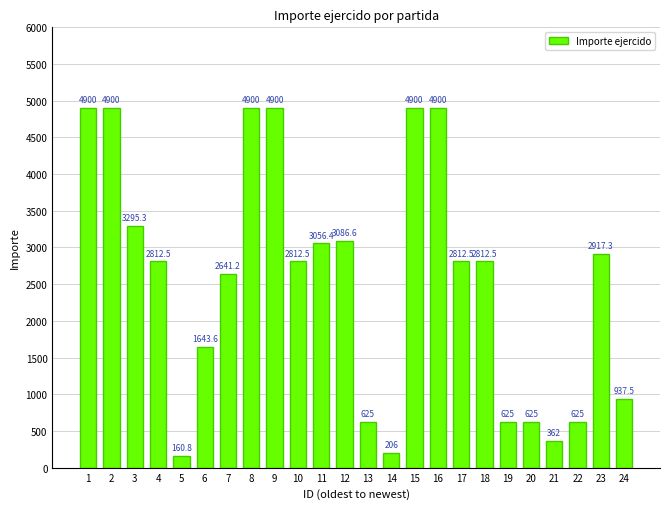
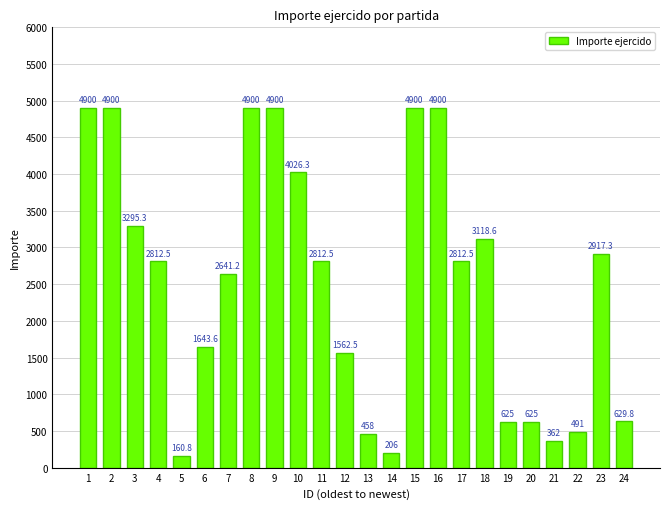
  {
    "1": 4900,
    "2": 4900,
    "3": 3295.3,
    "4": 2812.5,
    "5": 160.8,
    "6": 1643.6,
    "7": 2641.2,
    "8": 4900,
    "9": 4900,
-   "10": 2812.5,
-   "11": 3056.4,
-   "12": 3086.6,
-   "13": 625,
+   "10": 4026.3,
+   "11": 2812.5,
+   "12": 1562.5,
+   "13": 458,
    "14": 206,
    "15": 4900,
    "16": 4900,
    "17": 2812.5,
-   "18": 2812.5,
+   "18": 3118.6,
    "19": 625,
    "20": 625,
    "21": 362,
-   "22": 625,
+   "22": 491,
    "23": 2917.3,
-   "24": 937.5
+   "24": 629.8
  }
